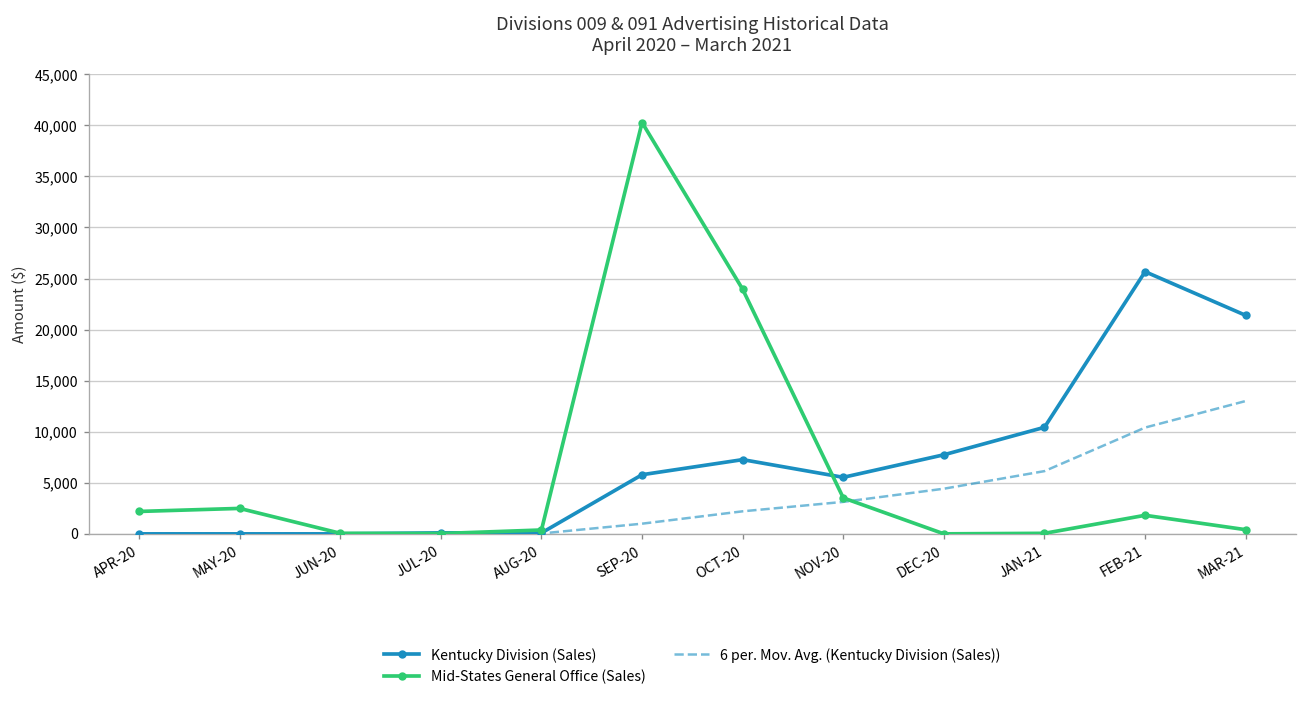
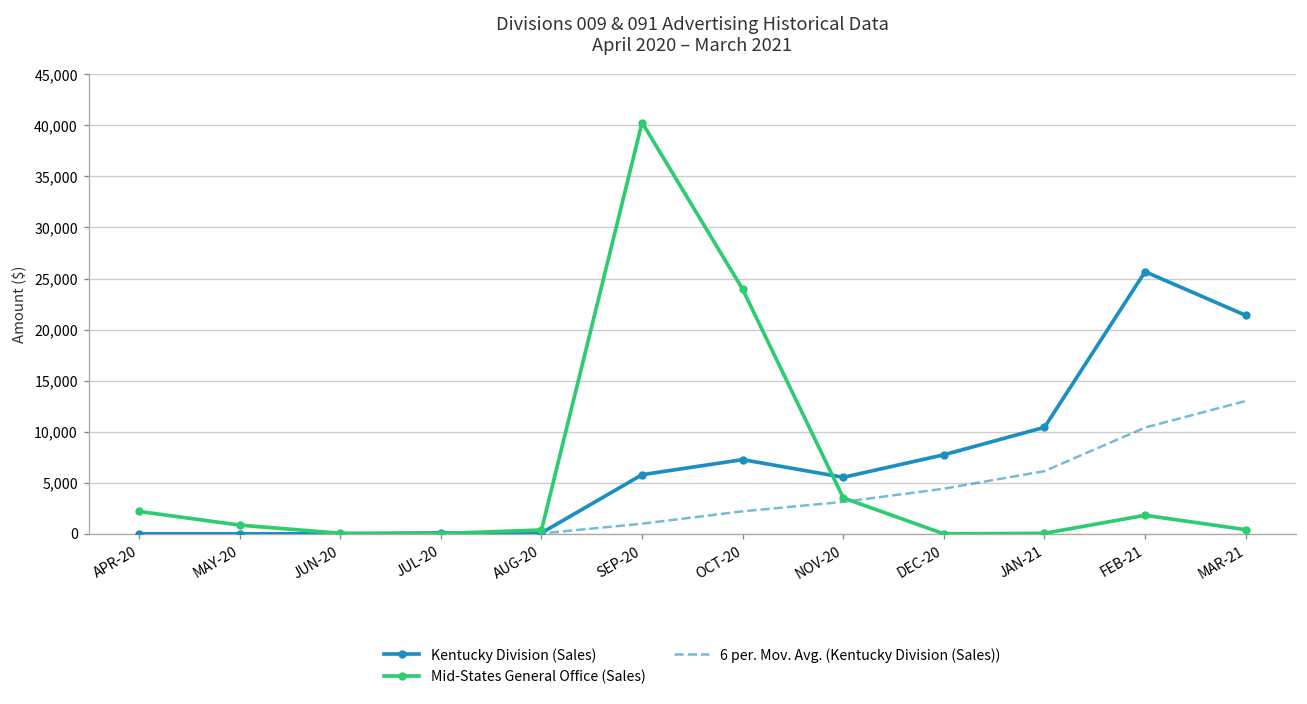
  {
    "Mid-States General Office (Sales)": {
      "APR-20": "2,000",
-     "MAY-20": "2,000",
+     "MAY-20": "1,000",
      "SEP-20": "40,000",
      "OCT-20": "24,000",
      "NOV-20": "4,000",
      "DEC-20": "0",
      "JAN-21": "0",
      "FEB-21": "2,000",
      "MAR-21": "0"
    }
  }
